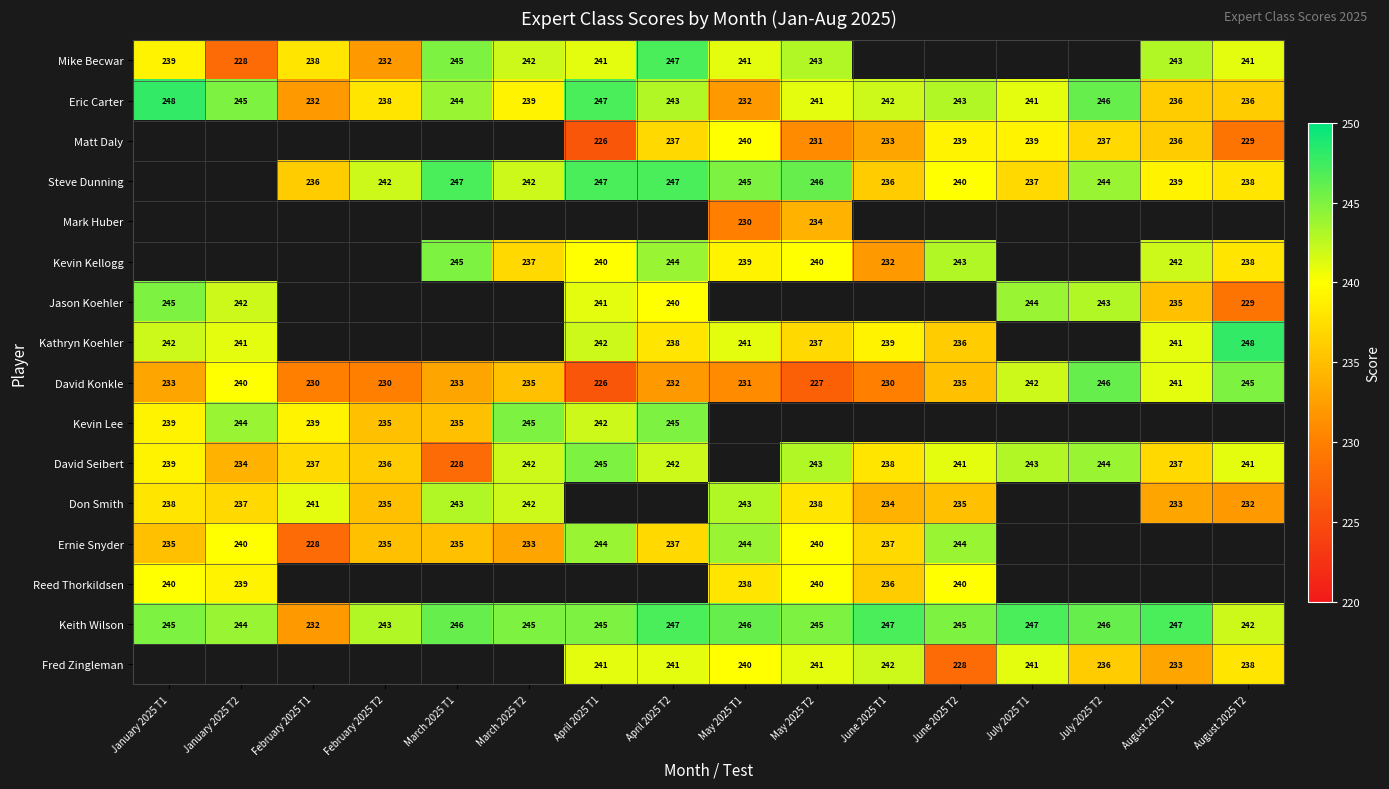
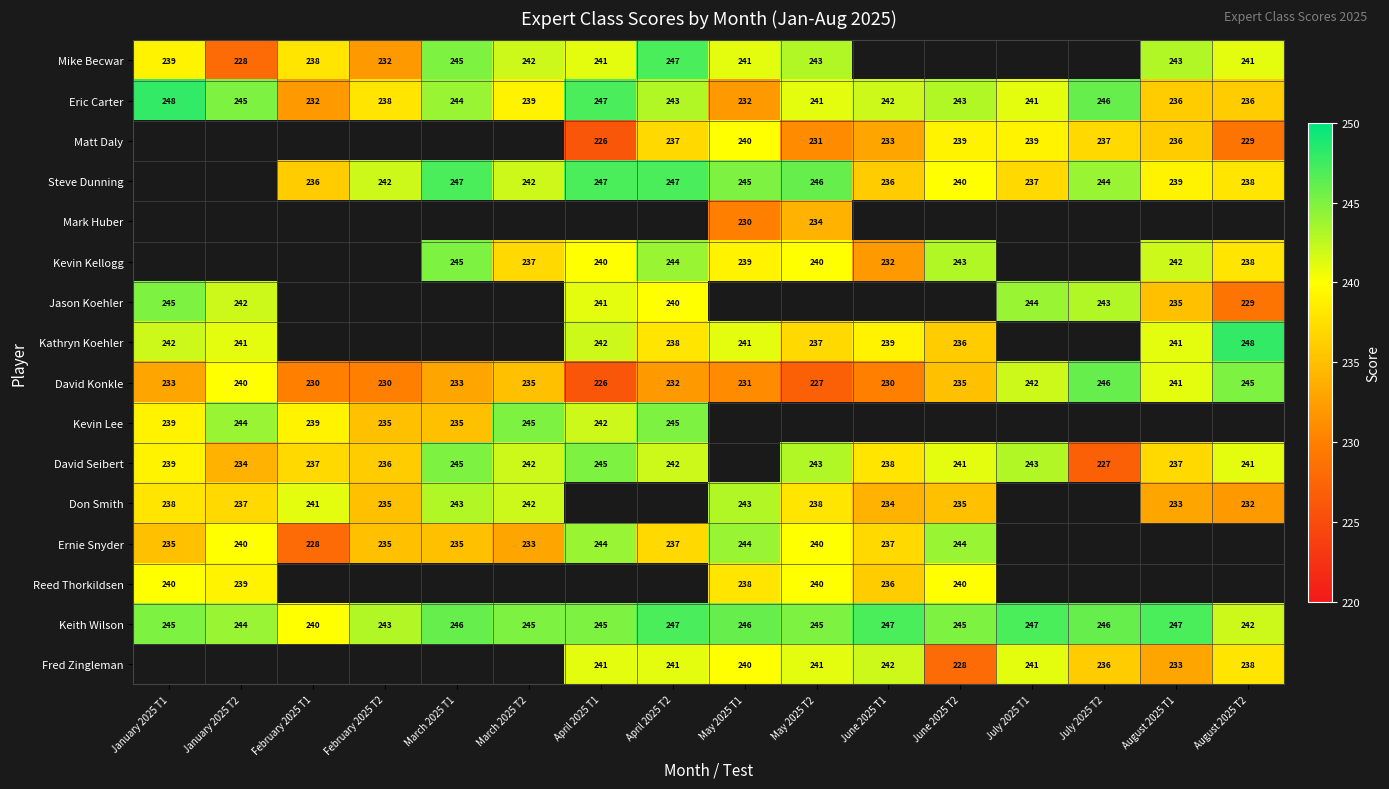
  {
    "Mike Becwar": {
      "January 2025 T1": 239,
      "January 2025 T2": 228,
      "February 2025 T1": 238,
      "February 2025 T2": 232,
      "March 2025 T1": 245,
      "March 2025 T2": 242,
      "April 2025 T1": 241,
      "April 2025 T2": 247,
      "May 2025 T1": 241,
      "May 2025 T2": 243,
      "August 2025 T1": 243,
      "August 2025 T2": 241
    },
    "Eric Carter": {
      "January 2025 T1": 248,
      "January 2025 T2": 245,
      "February 2025 T1": 232,
      "February 2025 T2": 238,
      "March 2025 T1": 244,
      "March 2025 T2": 239,
      "April 2025 T1": 247,
      "April 2025 T2": 243,
      "May 2025 T1": 232,
      "May 2025 T2": 241,
      "June 2025 T1": 242,
      "June 2025 T2": 243,
      "July 2025 T1": 241,
      "July 2025 T2": 246,
      "August 2025 T1": 236,
      "August 2025 T2": 236
    },
    "Matt Daly": {
      "April 2025 T1": 226,
      "April 2025 T2": 237,
      "May 2025 T1": 240,
      "May 2025 T2": 231,
      "June 2025 T1": 233,
      "June 2025 T2": 239,
      "July 2025 T1": 239,
      "July 2025 T2": 237,
      "August 2025 T1": 236,
      "August 2025 T2": 229
    },
    "Steve Dunning": {
      "February 2025 T1": 236,
      "February 2025 T2": 242,
      "March 2025 T1": 247,
      "March 2025 T2": 242,
      "April 2025 T1": 247,
      "April 2025 T2": 247,
      "May 2025 T1": 245,
      "May 2025 T2": 246,
      "June 2025 T1": 236,
      "June 2025 T2": 240,
      "July 2025 T1": 237,
      "July 2025 T2": 244,
      "August 2025 T1": 239,
      "August 2025 T2": 238
    },
    "Mark Huber": {
      "May 2025 T1": 230,
      "May 2025 T2": 234
    },
    "Kevin Kellogg": {
      "March 2025 T1": 245,
      "March 2025 T2": 237,
      "April 2025 T1": 240,
      "April 2025 T2": 244,
      "May 2025 T1": 239,
      "May 2025 T2": 240,
      "June 2025 T1": 232,
      "June 2025 T2": 243,
      "August 2025 T1": 242,
      "August 2025 T2": 238
    },
    "Jason Koehler": {
      "January 2025 T1": 245,
      "January 2025 T2": 242,
      "April 2025 T1": 241,
      "April 2025 T2": 240,
      "July 2025 T1": 244,
      "July 2025 T2": 243,
      "August 2025 T1": 235,
      "August 2025 T2": 229
    },
    "Kathryn Koehler": {
      "January 2025 T1": 242,
      "January 2025 T2": 241,
      "April 2025 T1": 242,
      "April 2025 T2": 238,
      "May 2025 T1": 241,
      "May 2025 T2": 237,
      "June 2025 T1": 239,
      "June 2025 T2": 236,
      "August 2025 T1": 241,
      "August 2025 T2": 248
    },
    "David Konkle": {
      "January 2025 T1": 233,
      "January 2025 T2": 240,
      "February 2025 T1": 230,
      "February 2025 T2": 230,
      "March 2025 T1": 233,
      "March 2025 T2": 235,
      "April 2025 T1": 226,
      "April 2025 T2": 232,
      "May 2025 T1": 231,
      "May 2025 T2": 227,
      "June 2025 T1": 230,
      "June 2025 T2": 235,
      "July 2025 T1": 242,
      "July 2025 T2": 246,
      "August 2025 T1": 241,
      "August 2025 T2": 245
    },
    "Kevin Lee": {
      "January 2025 T1": 239,
      "January 2025 T2": 244,
      "February 2025 T1": 239,
      "February 2025 T2": 235,
      "March 2025 T1": 235,
      "March 2025 T2": 245,
      "April 2025 T1": 242,
      "April 2025 T2": 245
    },
    "David Seibert": {
      "January 2025 T1": 239,
      "January 2025 T2": 234,
      "February 2025 T1": 237,
      "February 2025 T2": 236,
-     "March 2025 T1": 228,
+     "March 2025 T1": 245,
      "March 2025 T2": 242,
      "April 2025 T1": 245,
      "April 2025 T2": 242,
      "May 2025 T2": 243,
      "June 2025 T1": 238,
      "June 2025 T2": 241,
      "July 2025 T1": 243,
-     "July 2025 T2": 244,
+     "July 2025 T2": 227,
      "August 2025 T1": 237,
      "August 2025 T2": 241
    },
    "Don Smith": {
      "January 2025 T1": 238,
      "January 2025 T2": 237,
      "February 2025 T1": 241,
      "February 2025 T2": 235,
      "March 2025 T1": 243,
      "March 2025 T2": 242,
      "May 2025 T1": 243,
      "May 2025 T2": 238,
      "June 2025 T1": 234,
      "June 2025 T2": 235,
      "August 2025 T1": 233,
      "August 2025 T2": 232
    },
    "Ernie Snyder": {
      "January 2025 T1": 235,
      "January 2025 T2": 240,
      "February 2025 T1": 228,
      "February 2025 T2": 235,
      "March 2025 T1": 235,
      "March 2025 T2": 233,
      "April 2025 T1": 244,
      "April 2025 T2": 237,
      "May 2025 T1": 244,
      "May 2025 T2": 240,
      "June 2025 T1": 237,
      "June 2025 T2": 244
    },
    "Reed Thorkildsen": {
      "January 2025 T1": 240,
      "January 2025 T2": 239,
      "May 2025 T1": 238,
      "May 2025 T2": 240,
      "June 2025 T1": 236,
      "June 2025 T2": 240
    },
    "Keith Wilson": {
      "January 2025 T1": 245,
      "January 2025 T2": 244,
-     "February 2025 T1": 232,
+     "February 2025 T1": 240,
      "February 2025 T2": 243,
      "March 2025 T1": 246,
      "March 2025 T2": 245,
      "April 2025 T1": 245,
      "April 2025 T2": 247,
      "May 2025 T1": 246,
      "May 2025 T2": 245,
      "June 2025 T1": 247,
      "June 2025 T2": 245,
      "July 2025 T1": 247,
      "July 2025 T2": 246,
      "August 2025 T1": 247,
      "August 2025 T2": 242
    },
    "Fred Zingleman": {
      "April 2025 T1": 241,
      "April 2025 T2": 241,
      "May 2025 T1": 240,
      "May 2025 T2": 241,
      "June 2025 T1": 242,
      "June 2025 T2": 228,
      "July 2025 T1": 241,
      "July 2025 T2": 236,
      "August 2025 T1": 233,
      "August 2025 T2": 238
    }
  }
